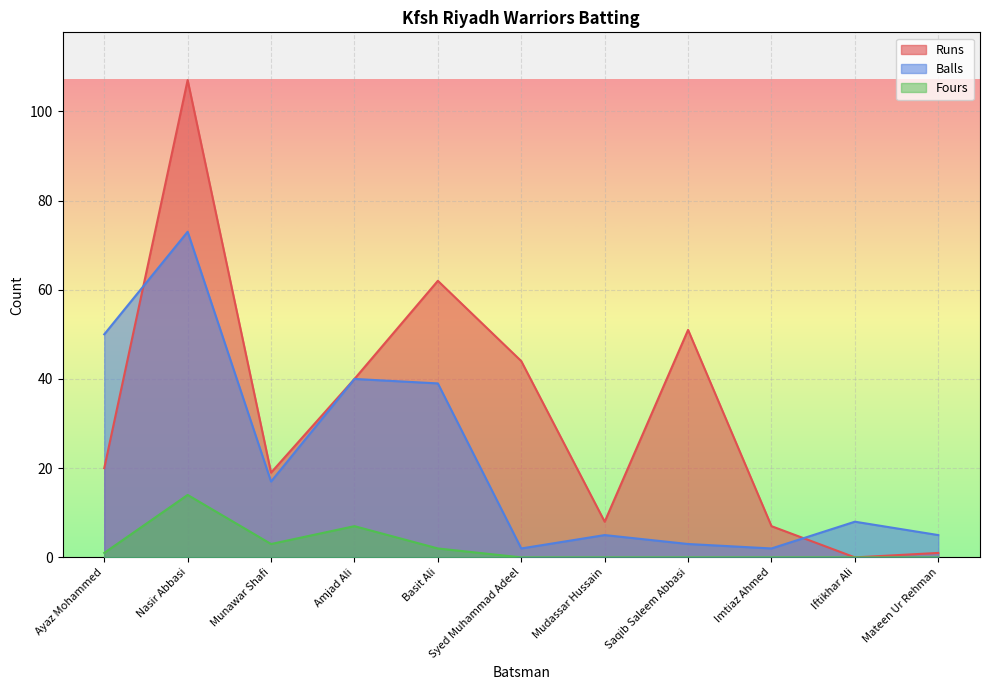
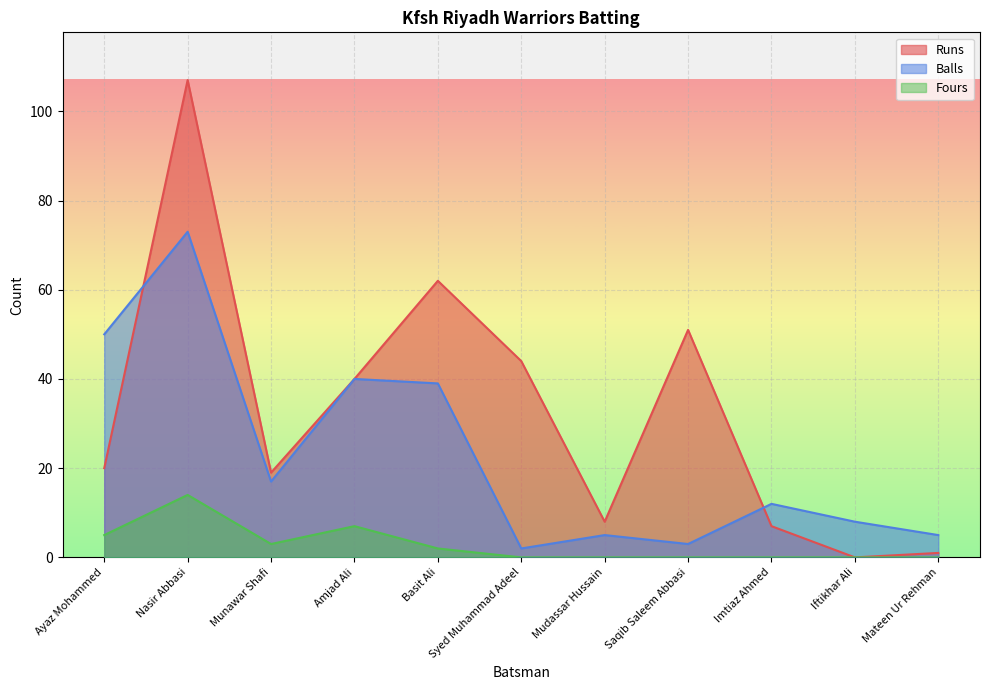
  {
    "Runs": {
      "Ayaz Mohammed": 20,
      "Nasir Abbasi": 107,
      "Munawar Shafi": 19,
      "Basit Ali": 62,
      "Syed Muhammad Adeel": 44,
      "Mudassar Hussain": 8,
      "Saqib Saleem Abbasi": 51,
      "Imtiaz Ahmed": 7,
      "Mateen Ur Rehman": 1
    },
    "Balls": {
      "Ayaz Mohammed": 50,
      "Nasir Abbasi": 73,
      "Munawar Shafi": 17,
      "Basit Ali": 39,
      "Syed Muhammad Adeel": 2,
      "Mudassar Hussain": 5,
      "Saqib Saleem Abbasi": 3,
-     "Imtiaz Ahmed": 2,
+     "Imtiaz Ahmed": 12,
      "Iftikhar Ali": 8,
      "Mateen Ur Rehman": 5
    },
    "Fours": {
-     "Ayaz Mohammed": 1,
+     "Ayaz Mohammed": 5,
      "Nasir Abbasi": 14,
      "Munawar Shafi": 3,
      "Amjad Ali": 7,
      "Basit Ali": 2,
      "Syed Muhammad Adeel": 0,
      "Mudassar Hussain": 0,
      "Saqib Saleem Abbasi": 0,
      "Imtiaz Ahmed": 0,
      "Mateen Ur Rehman": 0
    }
  }
